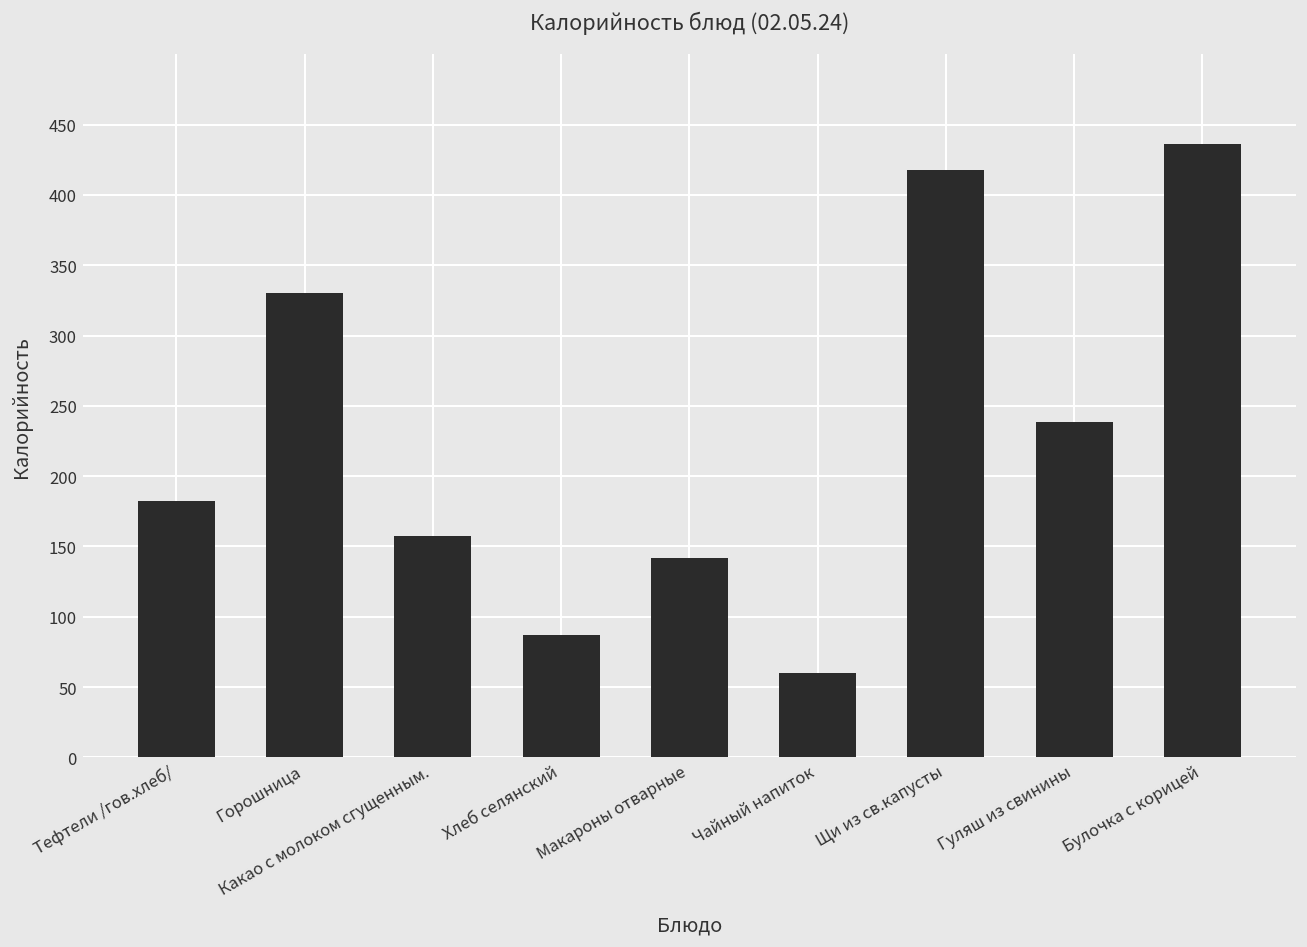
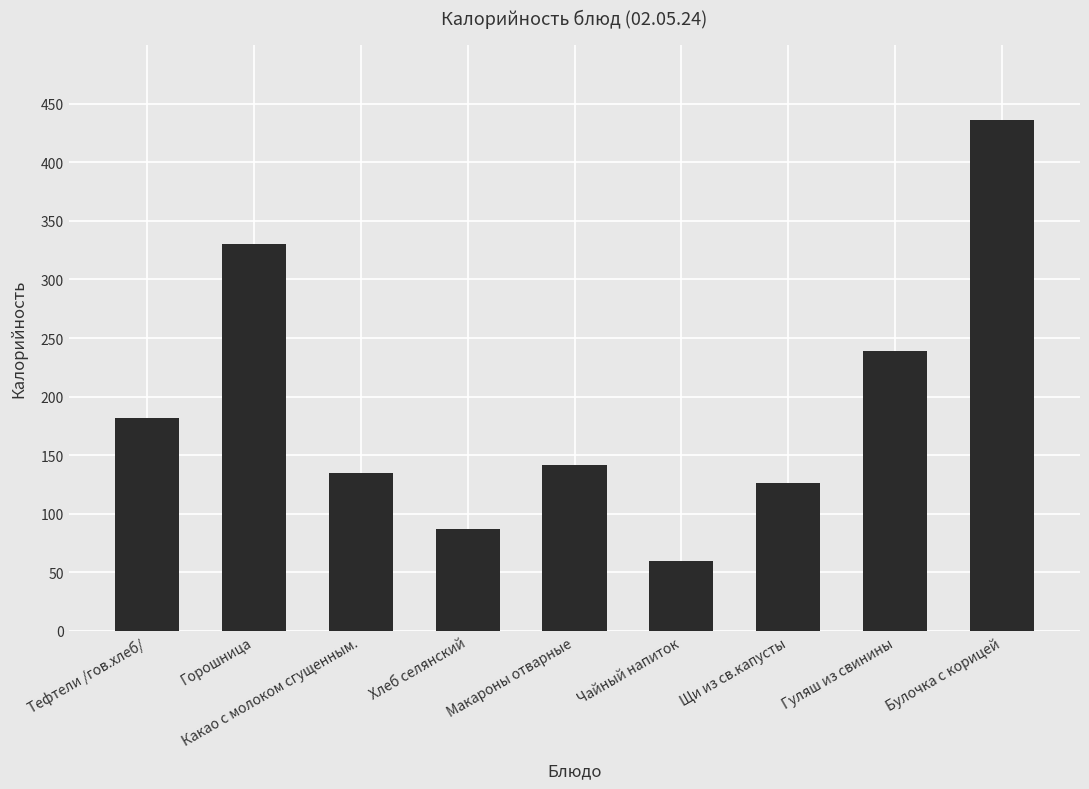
  {
    "Тефтели /гов.хлеб/": 182,
    "Горошница": 330,
-   "Какао с молоком сгущенным.": 158,
+   "Какао с молоком сгущенным.": 135,
    "Хлеб селянский": 87,
    "Макароны отварные": 142,
    "Чайный напиток": 60,
-   "Щи из св.капусты": 418,
+   "Щи из св.капусты": 126,
    "Гуляш из свинины": 239,
    "Булочка с корицей": 436
  }
